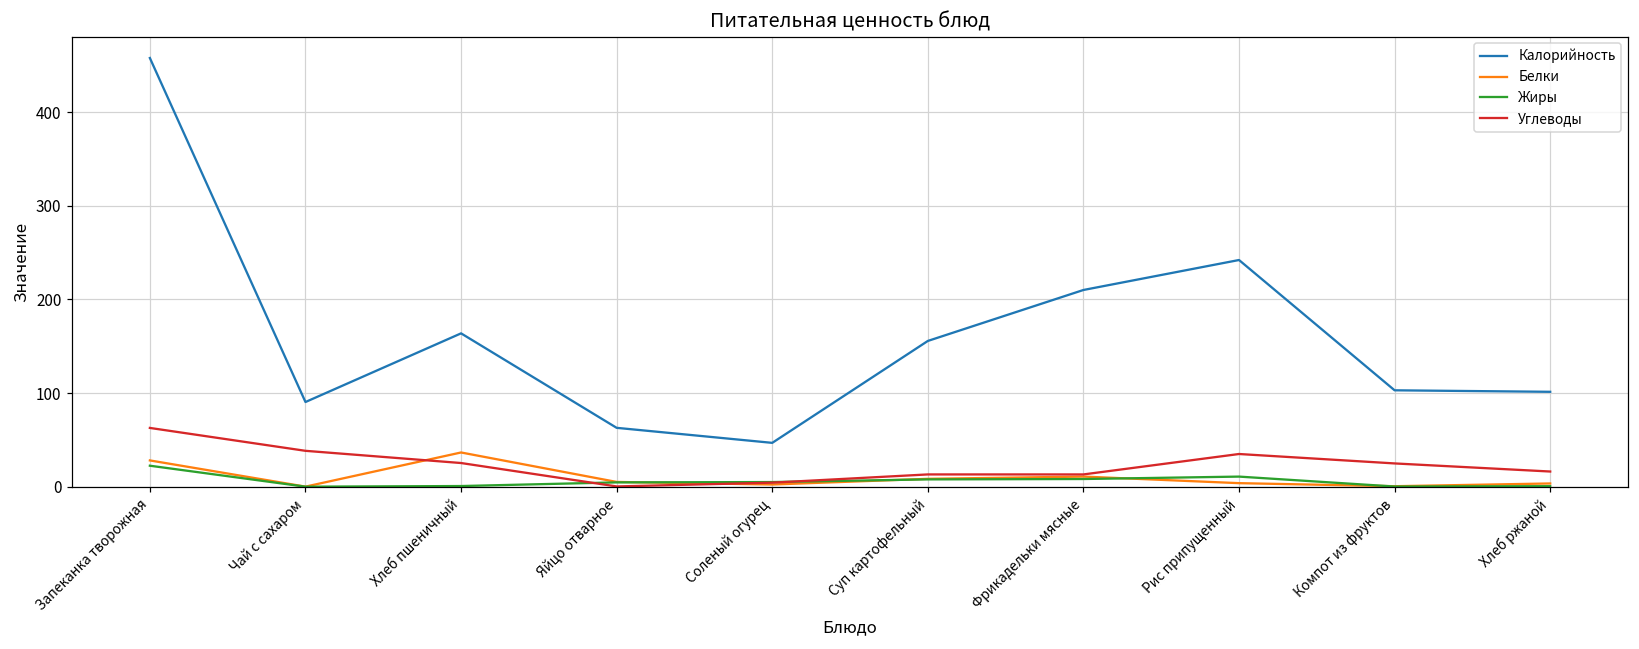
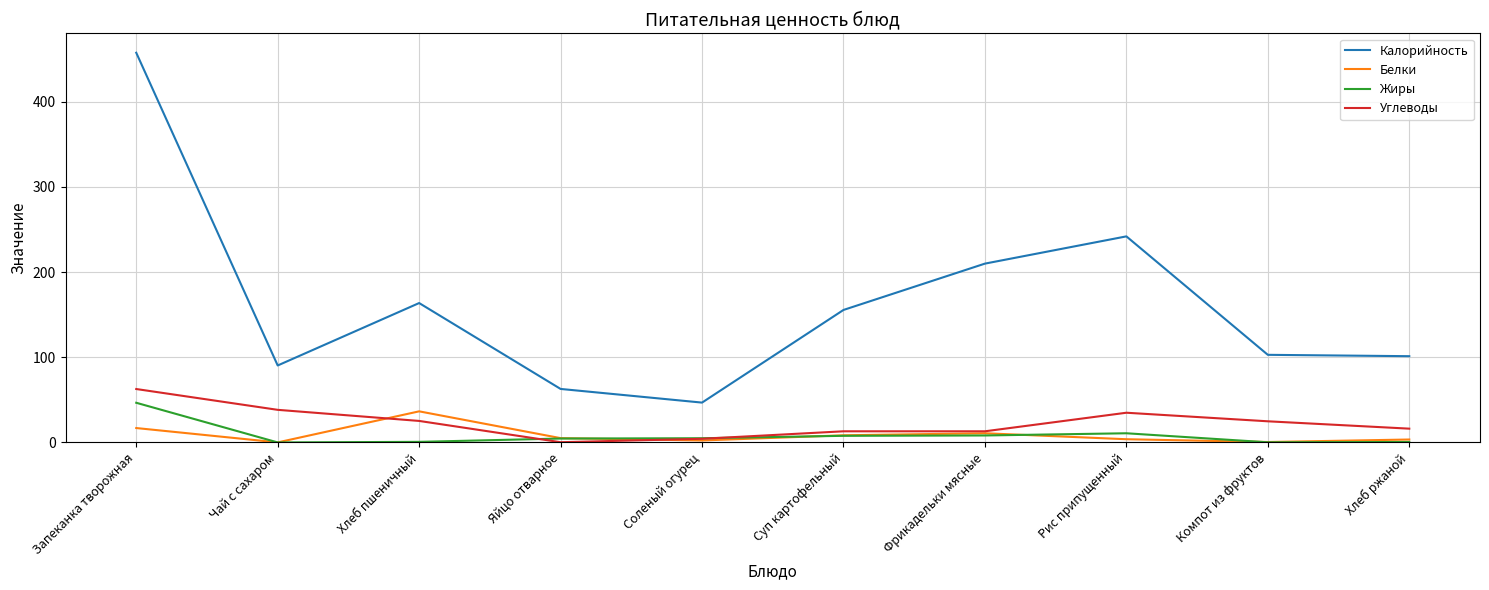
  {
    "Калорийность": {
      "Запеканка творожная": 460,
      "Чай с сахаром": 90,
      "Хлеб пшеничный": 160,
      "Яйцо отварное": 60,
      "Соленый огурец": 50,
      "Суп картофельный": 160,
      "Фрикадельки мясные": 210,
      "Рис припущенный": 240,
      "Компот из фруктов": 100,
      "Хлеб ржаной": 100
    },
    "Белки": {
-     "Запеканка творожная": 30,
+     "Запеканка творожная": 20,
      "Хлеб пшеничный": 40,
      "Рис припущенный": 0
    },
    "Жиры": {
-     "Запеканка творожная": 20,
+     "Запеканка творожная": 50,
      "Хлеб пшеничный": 0,
      "Рис припущенный": 10
    },
    "Углеводы": {
      "Запеканка творожная": 60,
      "Чай с сахаром": 40,
      "Хлеб пшеничный": 30,
      "Яйцо отварное": 0,
      "Суп картофельный": 10,
      "Рис припущенный": 30,
      "Компот из фруктов": 20,
      "Хлеб ржаной": 20
    }
  }
